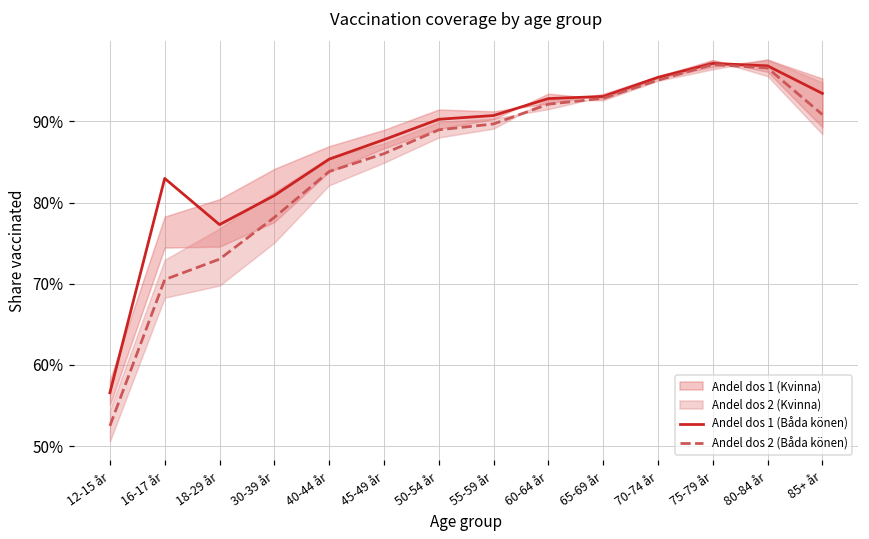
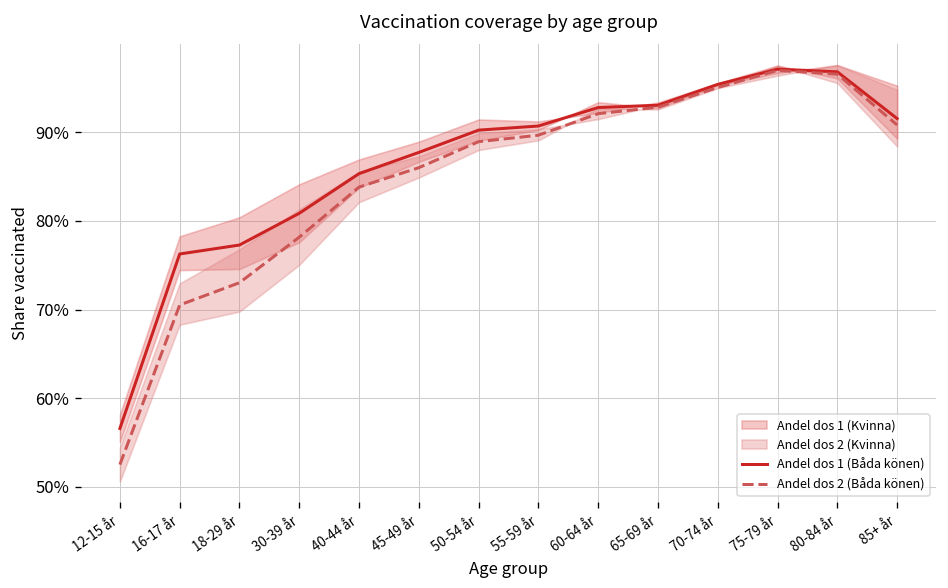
  {
    "Andel dos 1 (Båda könen)": {
      "12-15 år": "57%",
-     "16-17 år": "83%",
+     "16-17 år": "76%",
      "18-29 år": "77%",
      "30-39 år": "81%",
      "45-49 år": "88%",
      "50-54 år": "90%",
      "55-59 år": "91%",
-     "85+ år": "93%"
+     "85+ år": "92%"
    }
  }
